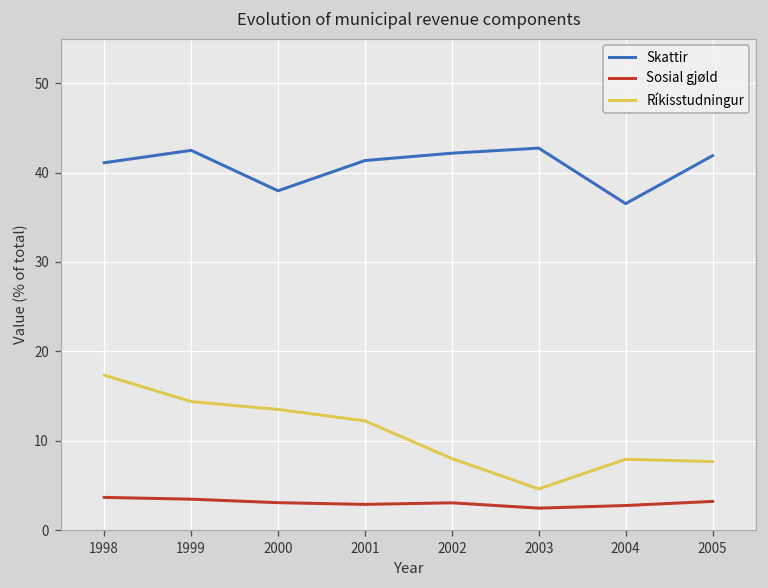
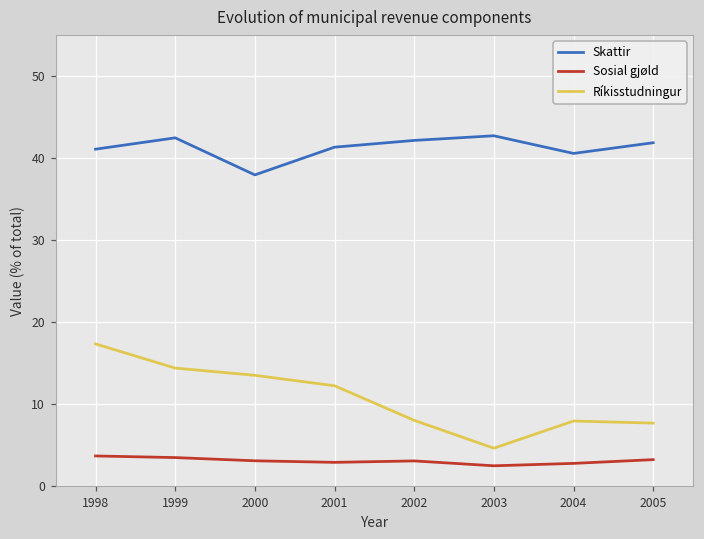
  {
    "Skattir": {
      "1998": 41,
      "1999": 42,
      "2000": 38,
      "2001": 41,
      "2002": 42,
      "2003": 43,
-     "2004": 37,
+     "2004": 41,
      "2005": 42
    },
    "Sosial gjøld": {
      "1998": 4,
      "1999": 3,
      "2000": 3,
      "2001": 3,
      "2002": 3,
      "2003": 2,
      "2004": 3,
      "2005": 3
    },
    "Ríkisstudningur": {
      "1998": 17,
      "1999": 14,
      "2000": 13,
      "2001": 12,
      "2002": 8,
      "2003": 5,
      "2004": 8,
      "2005": 8
    }
  }
